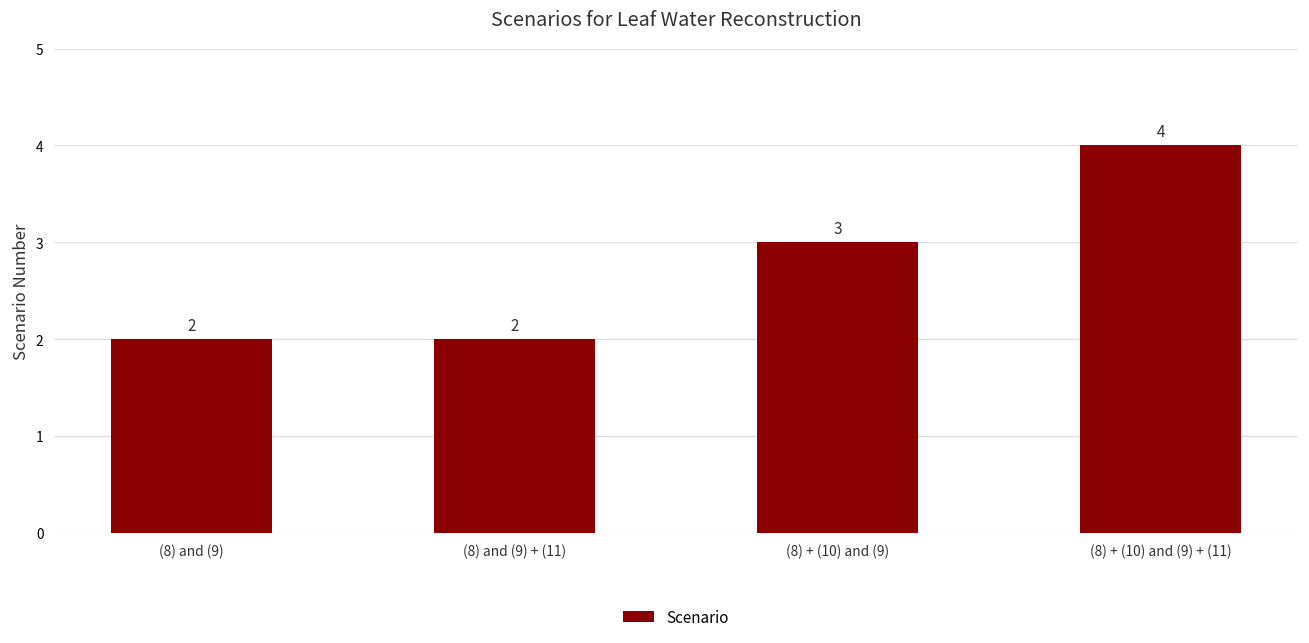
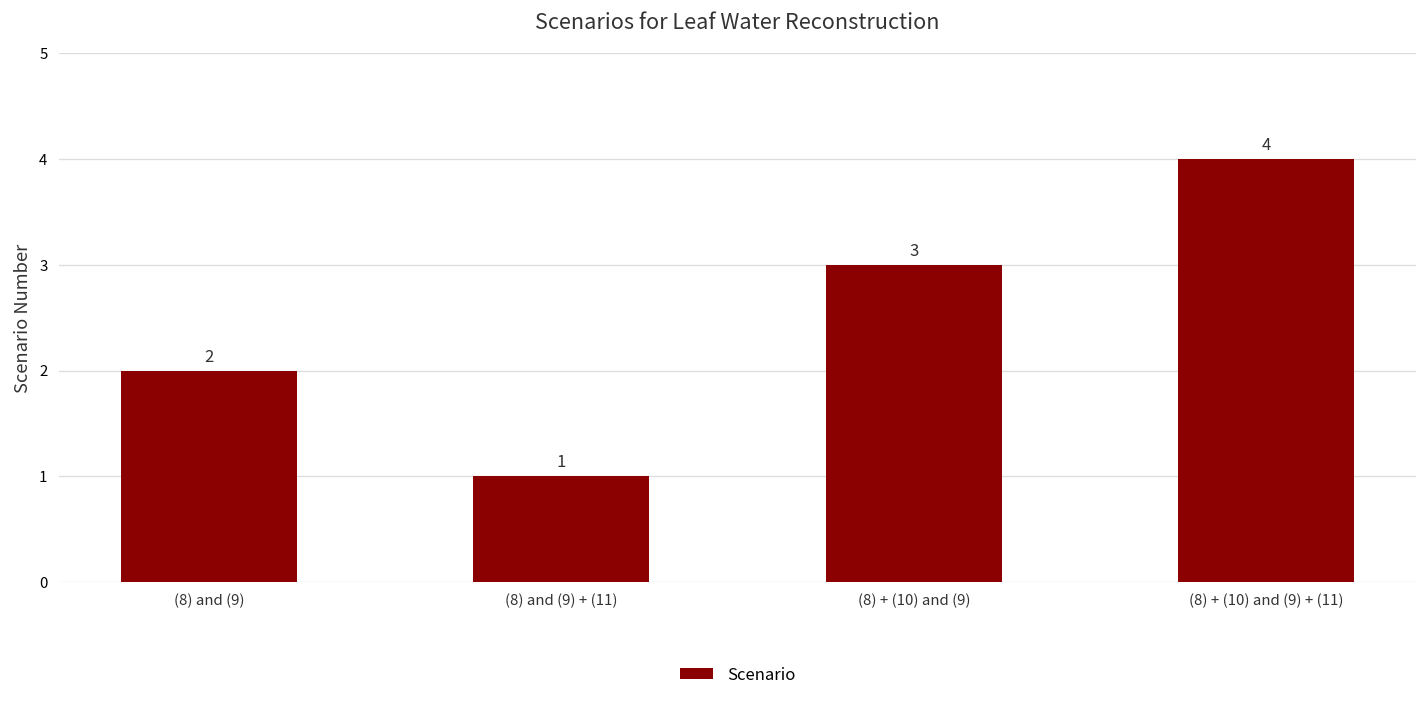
  {
    "(8) and (9)": 2,
-   "(8) and (9) + (11)": 2,
+   "(8) and (9) + (11)": 1,
    "(8) + (10) and (9)": 3,
    "(8) + (10) and (9) + (11)": 4
  }
